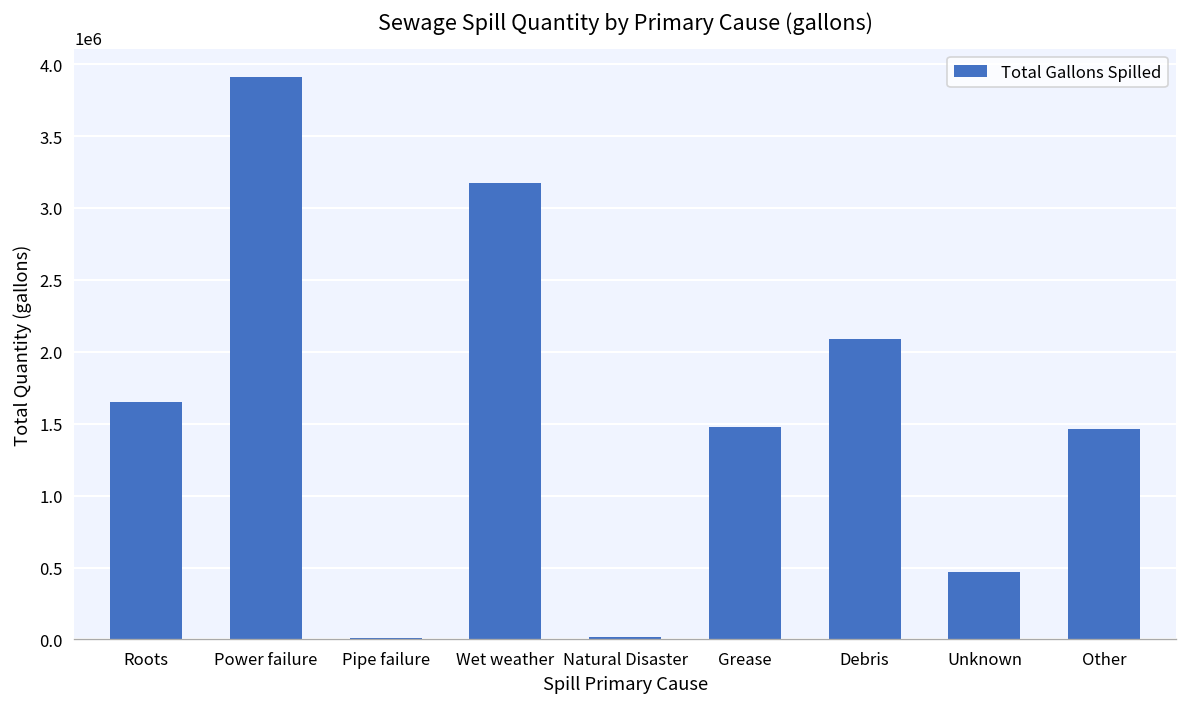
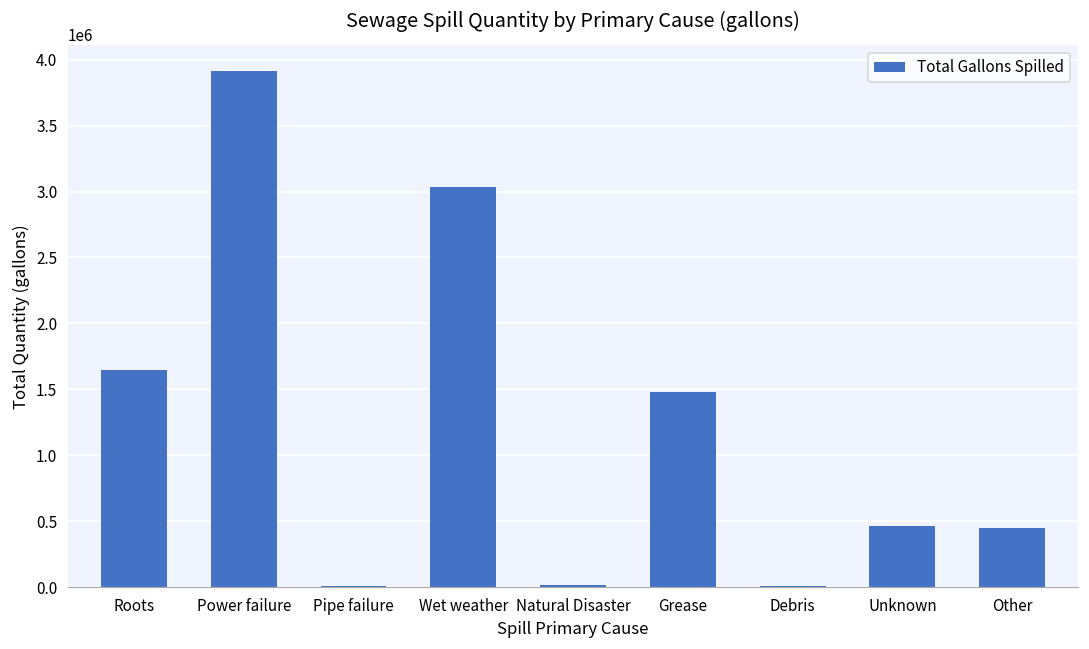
  {
    "Roots": 1650000,
    "Power failure": 3910000,
-   "Wet weather": 3170000,
+   "Wet weather": 3040000,
    "Grease": 1480000,
-   "Debris": 2090000,
+   "Debris": 10000,
    "Unknown": 470000,
-   "Other": 1460000
+   "Other": 450000
  }
